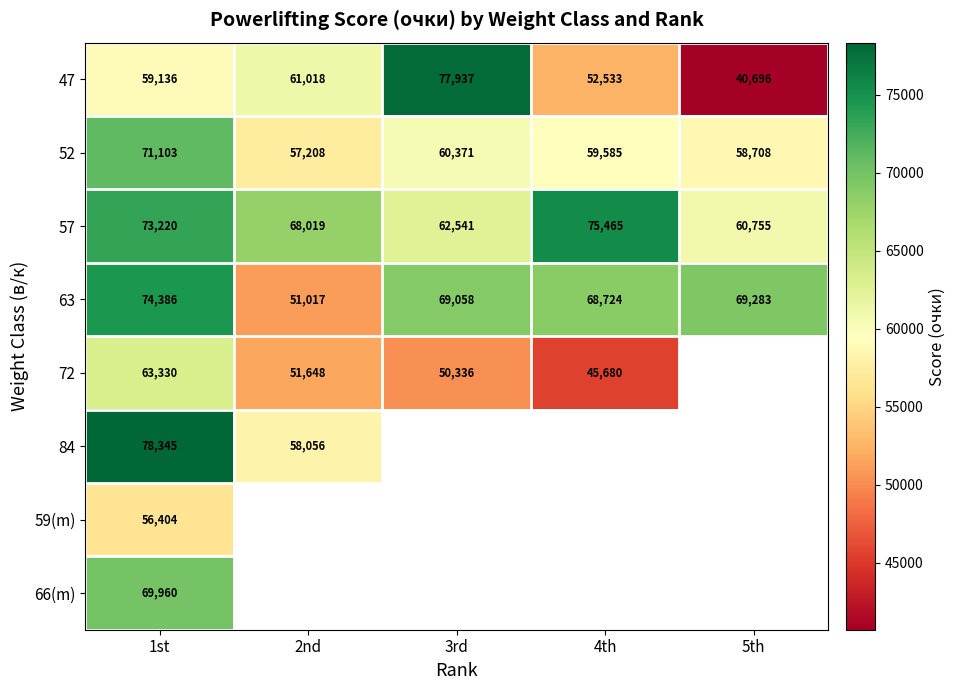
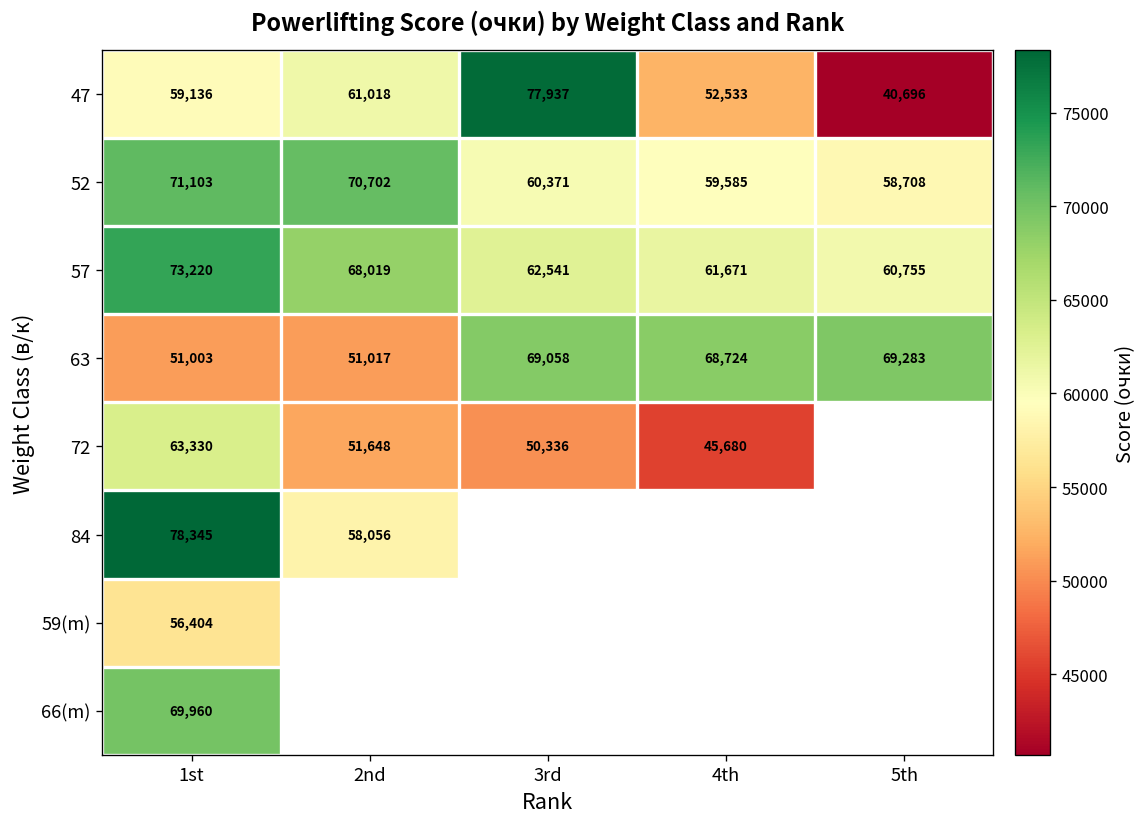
  {
    "47": {
      "1st": "59,136",
      "2nd": "61,018",
      "3rd": "77,937",
      "4th": "52,533",
      "5th": "40,696"
    },
    "52": {
      "1st": "71,103",
-     "2nd": "57,208",
+     "2nd": "70,702",
      "3rd": "60,371",
      "4th": "59,585",
      "5th": "58,708"
    },
    "57": {
      "1st": "73,220",
      "2nd": "68,019",
      "3rd": "62,541",
-     "4th": "75,465",
+     "4th": "61,671",
      "5th": "60,755"
    },
    "63": {
-     "1st": "74,386",
+     "1st": "51,003",
      "2nd": "51,017",
      "3rd": "69,058",
      "4th": "68,724",
      "5th": "69,283"
    },
    "72": {
      "1st": "63,330",
      "2nd": "51,648",
      "3rd": "50,336",
      "4th": "45,680"
    },
    "84": {
      "1st": "78,345",
      "2nd": "58,056"
    },
    "59(m)": {
      "1st": "56,404"
    },
    "66(m)": {
      "1st": "69,960"
    }
  }
